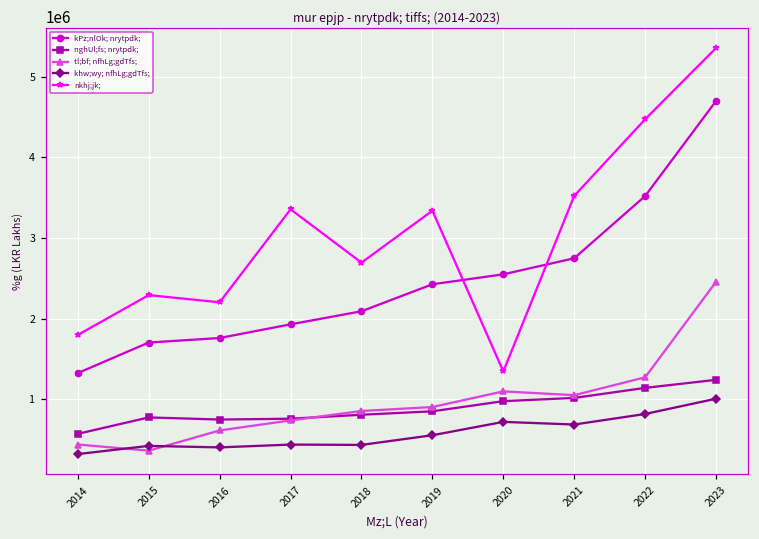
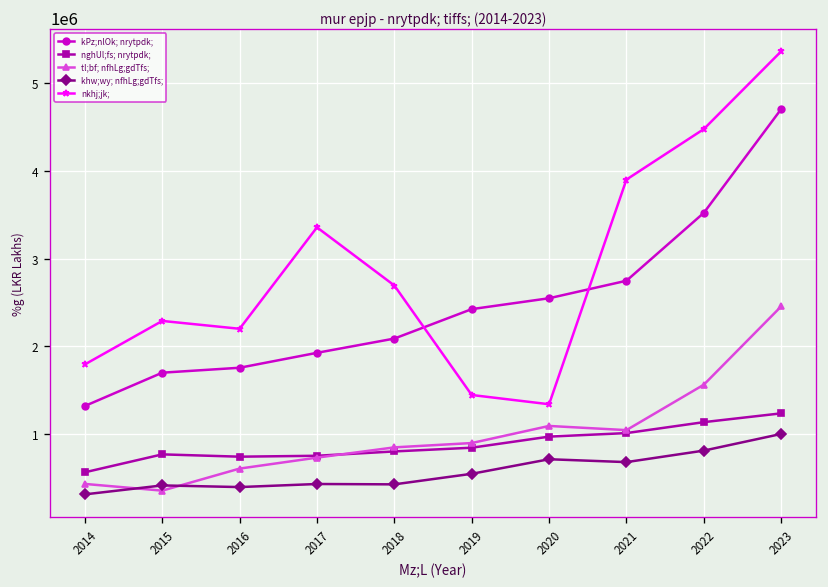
  {
    "tl;bf; nfhLg;gdTfs;": {
      "2014": 400000,
      "2015": 400000,
      "2016": 600000,
      "2018": 900000,
      "2019": 900000,
      "2020": 1100000,
-     "2022": 1300000,
+     "2022": 1600000,
      "2023": 2500000
    },
    "nkhj;jk;": {
      "2014": 1800000,
      "2015": 2300000,
      "2016": 2200000,
      "2017": 3400000,
      "2018": 2700000,
-     "2019": 3300000,
+     "2019": 1400000,
      "2020": 1300000,
-     "2021": 3500000,
+     "2021": 3900000,
      "2022": 4500000,
      "2023": 5400000
    }
  }
